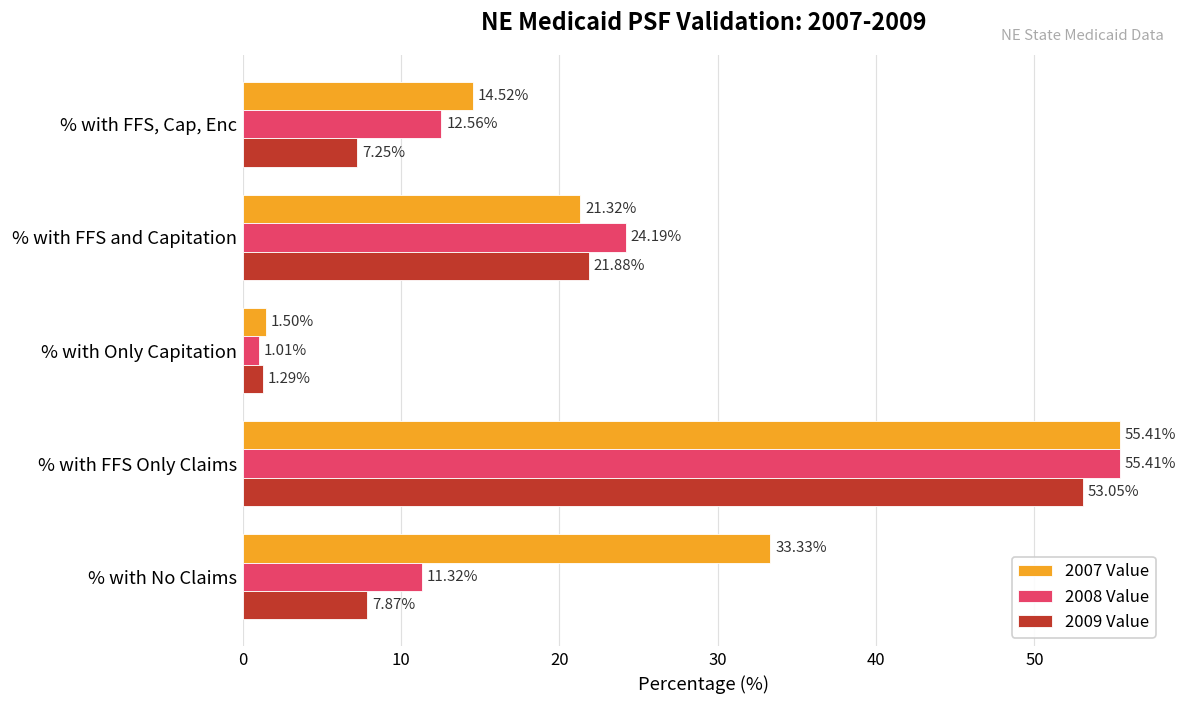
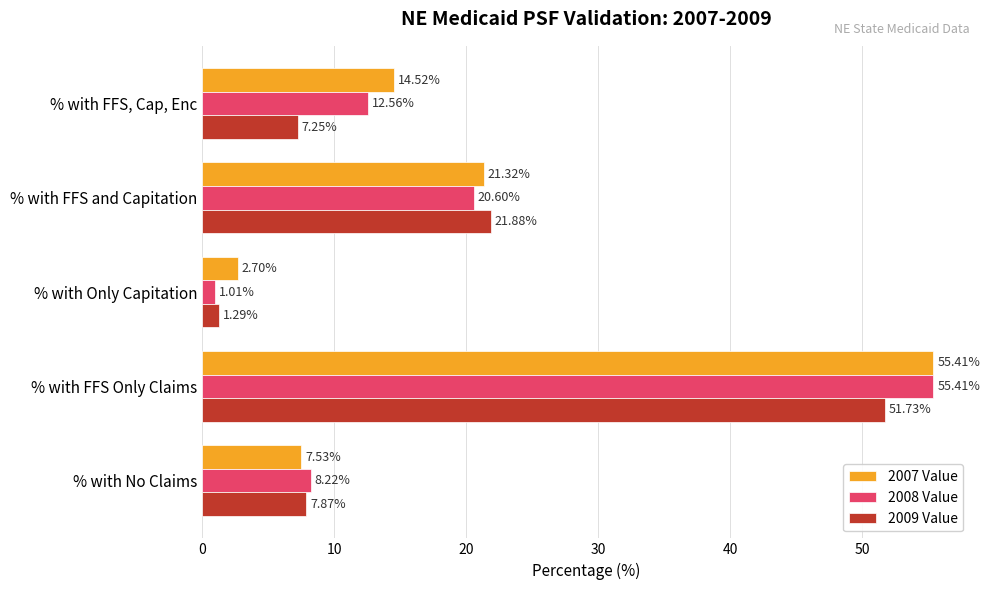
  {
    "2007 Value": {
      "% with FFS, Cap, Enc": "14.52%",
      "% with FFS and Capitation": "21.32%",
-     "% with Only Capitation": "1.50%",
+     "% with Only Capitation": "2.70%",
      "% with FFS Only Claims": "55.41%",
-     "% with No Claims": "33.33%"
+     "% with No Claims": "7.53%"
    },
    "2008 Value": {
      "% with FFS, Cap, Enc": "12.56%",
-     "% with FFS and Capitation": "24.19%",
+     "% with FFS and Capitation": "20.60%",
      "% with Only Capitation": "1.01%",
      "% with FFS Only Claims": "55.41%",
-     "% with No Claims": "11.32%"
+     "% with No Claims": "8.22%"
    },
    "2009 Value": {
      "% with FFS, Cap, Enc": "7.25%",
      "% with FFS and Capitation": "21.88%",
      "% with Only Capitation": "1.29%",
-     "% with FFS Only Claims": "53.05%",
+     "% with FFS Only Claims": "51.73%",
      "% with No Claims": "7.87%"
    }
  }
